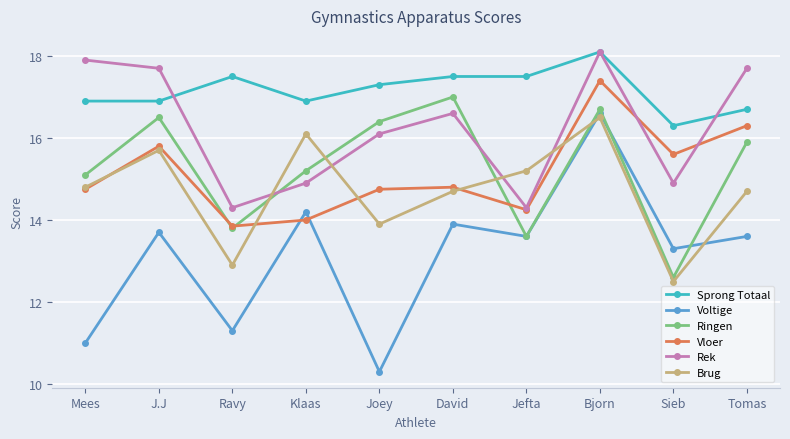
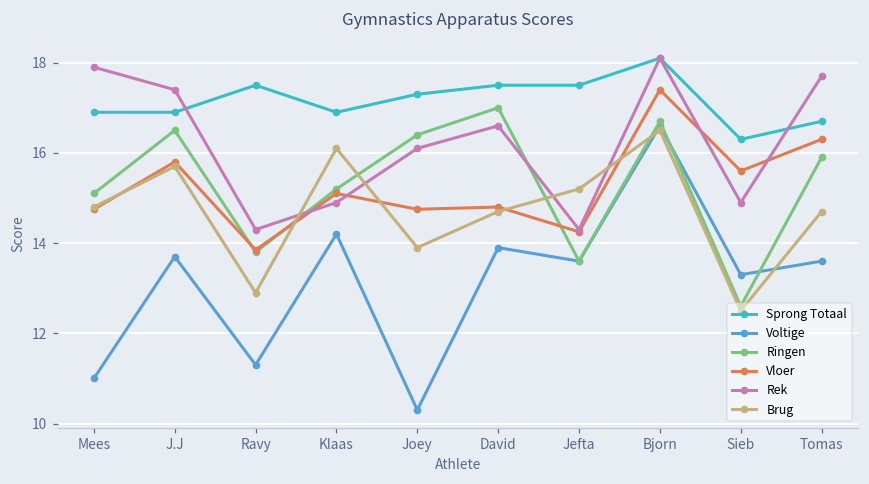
  {
    "Ringen": {
      "Mees": 15.1,
      "J.J": 16.5,
      "Klaas": 15.2,
      "Joey": 16.4,
      "David": 17.0,
      "Bjorn": 16.7,
      "Sieb": 12.6,
      "Tomas": 15.9
    },
    "Vloer": {
      "J.J": 15.8,
-     "Klaas": 14.0,
+     "Klaas": 15.1,
      "Joey": 14.8,
      "David": 14.8,
      "Bjorn": 17.4,
      "Sieb": 15.6,
      "Tomas": 16.3
    },
    "Rek": {
      "Mees": 17.9,
-     "J.J": 17.7,
+     "J.J": 17.4,
      "Ravy": 14.3,
      "Klaas": 14.9,
      "Joey": 16.1,
      "David": 16.6,
      "Sieb": 14.9,
      "Tomas": 17.7
    },
    "Brug": {
      "J.J": 15.7,
      "Ravy": 12.9,
      "Klaas": 16.1,
      "Joey": 13.9,
      "David": 14.7,
      "Jefta": 15.2,
      "Bjorn": 16.5,
      "Sieb": 12.5,
      "Tomas": 14.7
    }
  }
